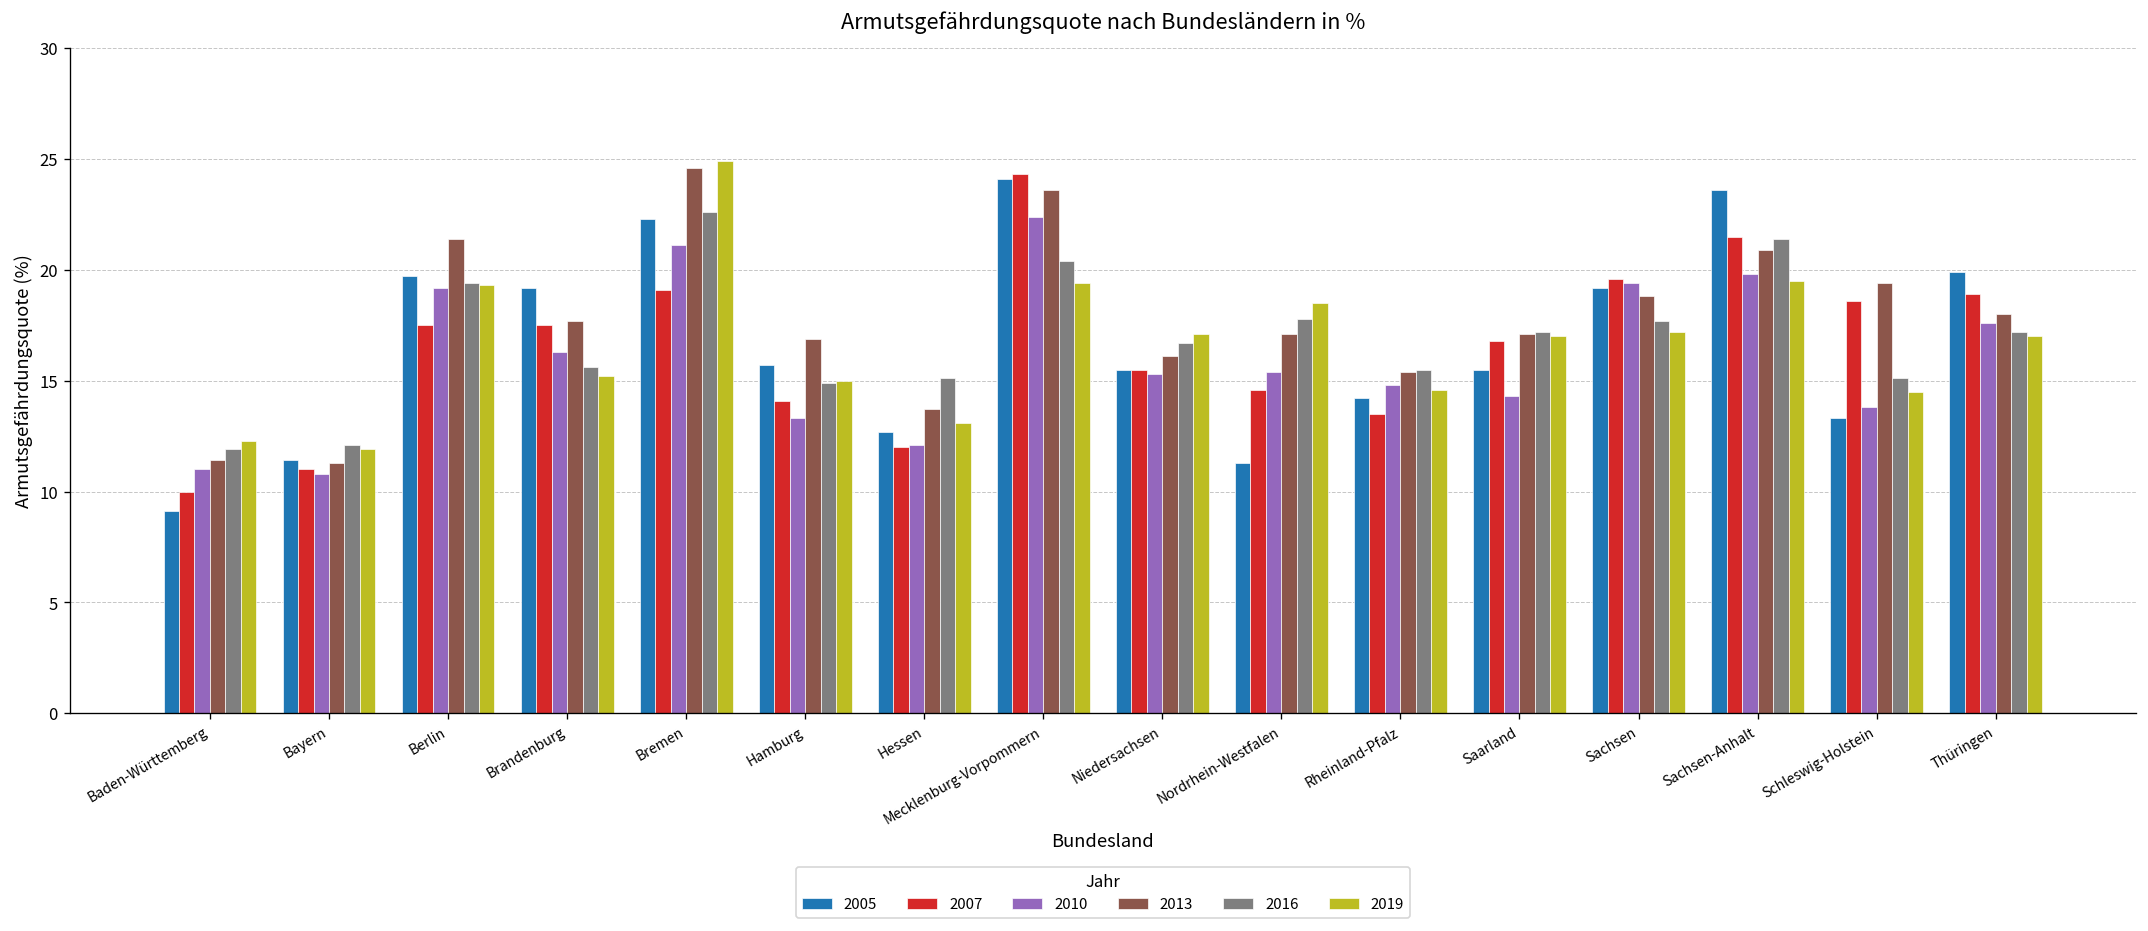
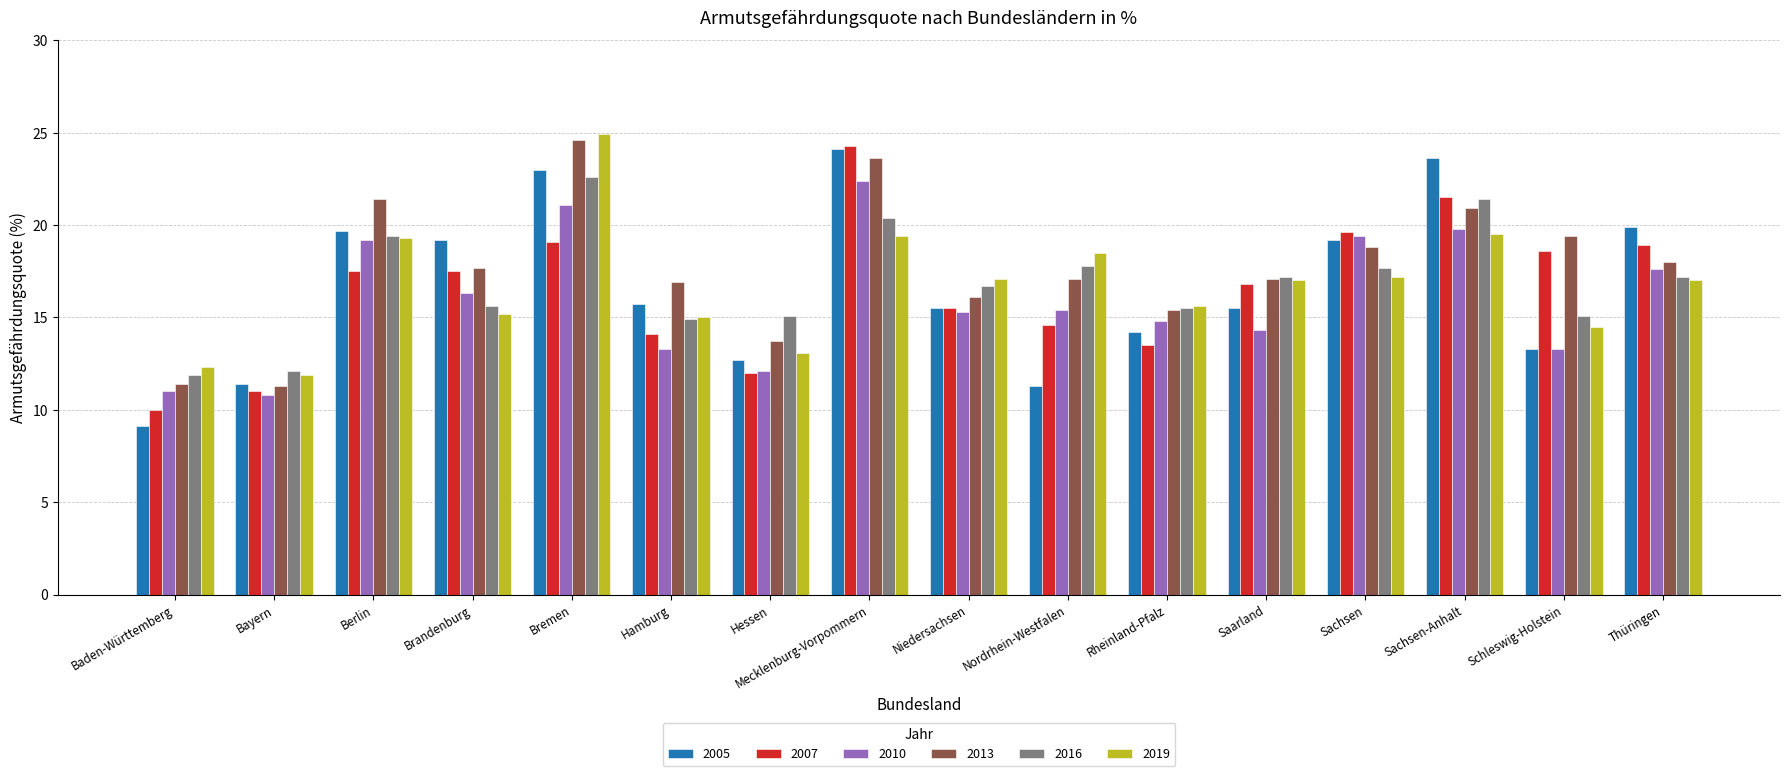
  {
    "2005": {
      "Baden-Württemberg": 9.1,
      "Bayern": 11.4,
      "Berlin": 19.7,
      "Brandenburg": 19.2,
-     "Bremen": 22.3,
+     "Bremen": 23.0,
      "Hamburg": 15.7,
      "Hessen": 12.7,
      "Mecklenburg-Vorpommern": 24.1,
      "Niedersachsen": 15.5,
      "Nordrhein-Westfalen": 11.3,
      "Rheinland-Pfalz": 14.2,
      "Saarland": 15.5,
      "Sachsen": 19.2,
      "Sachsen-Anhalt": 23.6,
      "Schleswig-Holstein": 13.3,
      "Thüringen": 19.9
    },
    "2007": {
      "Baden-Württemberg": 10.0,
      "Bayern": 11.0,
      "Berlin": 17.5,
      "Brandenburg": 17.5,
      "Bremen": 19.1,
      "Hamburg": 14.1,
      "Hessen": 12.0,
      "Mecklenburg-Vorpommern": 24.3,
      "Niedersachsen": 15.5,
      "Nordrhein-Westfalen": 14.6,
      "Rheinland-Pfalz": 13.5,
      "Saarland": 16.8,
      "Sachsen": 19.6,
      "Sachsen-Anhalt": 21.5,
      "Schleswig-Holstein": 18.6,
      "Thüringen": 18.9
    },
    "2010": {
      "Baden-Württemberg": 11.0,
      "Bayern": 10.8,
      "Berlin": 19.2,
      "Brandenburg": 16.3,
      "Bremen": 21.1,
      "Hamburg": 13.3,
      "Hessen": 12.1,
      "Mecklenburg-Vorpommern": 22.4,
      "Niedersachsen": 15.3,
      "Nordrhein-Westfalen": 15.4,
      "Rheinland-Pfalz": 14.8,
      "Saarland": 14.3,
      "Sachsen": 19.4,
      "Sachsen-Anhalt": 19.8,
-     "Schleswig-Holstein": 13.8,
+     "Schleswig-Holstein": 13.3,
      "Thüringen": 17.6
    },
    "2013": {
      "Baden-Württemberg": 11.4,
      "Bayern": 11.3,
      "Berlin": 21.4,
      "Brandenburg": 17.7,
      "Bremen": 24.6,
      "Hamburg": 16.9,
      "Hessen": 13.7,
      "Mecklenburg-Vorpommern": 23.6,
      "Niedersachsen": 16.1,
      "Nordrhein-Westfalen": 17.1,
      "Rheinland-Pfalz": 15.4,
      "Saarland": 17.1,
      "Sachsen": 18.8,
      "Sachsen-Anhalt": 20.9,
      "Schleswig-Holstein": 19.4,
      "Thüringen": 18.0
    },
    "2016": {
      "Baden-Württemberg": 11.9,
      "Bayern": 12.1,
      "Berlin": 19.4,
      "Brandenburg": 15.6,
      "Bremen": 22.6,
      "Hamburg": 14.9,
      "Hessen": 15.1,
      "Mecklenburg-Vorpommern": 20.4,
      "Niedersachsen": 16.7,
      "Nordrhein-Westfalen": 17.8,
      "Rheinland-Pfalz": 15.5,
      "Saarland": 17.2,
      "Sachsen": 17.7,
      "Sachsen-Anhalt": 21.4,
      "Schleswig-Holstein": 15.1,
      "Thüringen": 17.2
    },
    "2019": {
      "Baden-Württemberg": 12.3,
      "Bayern": 11.9,
      "Berlin": 19.3,
      "Brandenburg": 15.2,
      "Bremen": 24.9,
      "Hamburg": 15.0,
      "Hessen": 13.1,
      "Mecklenburg-Vorpommern": 19.4,
      "Niedersachsen": 17.1,
      "Nordrhein-Westfalen": 18.5,
-     "Rheinland-Pfalz": 14.6,
+     "Rheinland-Pfalz": 15.6,
      "Saarland": 17.0,
      "Sachsen": 17.2,
      "Sachsen-Anhalt": 19.5,
      "Schleswig-Holstein": 14.5,
      "Thüringen": 17.0
    }
  }
